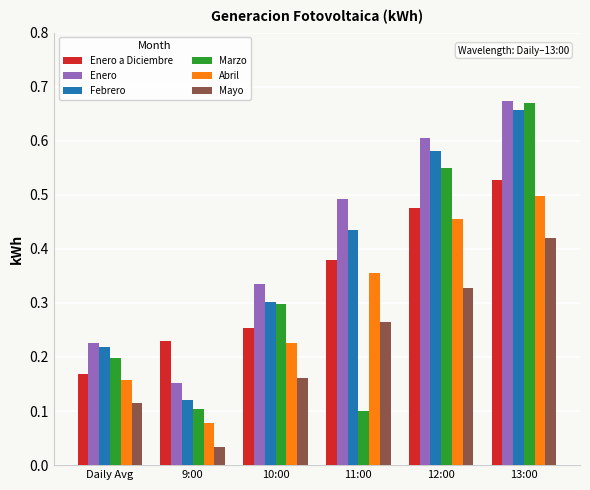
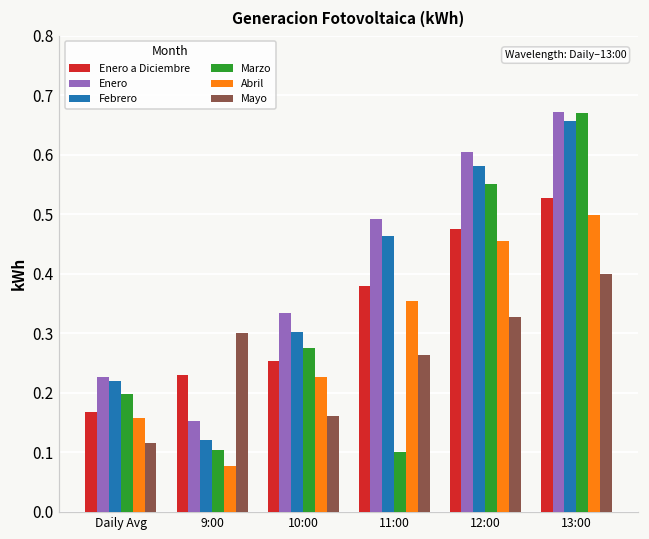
  {
    "Enero a Diciembre": {
      "Daily Avg": 0.17,
      "9:00": 0.23,
      "10:00": 0.25,
      "11:00": 0.38,
      "12:00": 0.48,
      "13:00": 0.53
    },
    "Enero": {
      "Daily Avg": 0.23,
      "9:00": 0.15,
      "10:00": 0.33,
      "11:00": 0.49,
      "12:00": 0.61,
      "13:00": 0.67
    },
    "Febrero": {
      "Daily Avg": 0.22,
      "9:00": 0.12,
      "10:00": 0.30,
-     "11:00": 0.44,
+     "11:00": 0.46,
      "12:00": 0.58,
      "13:00": 0.66
    },
    "Marzo": {
      "Daily Avg": 0.20,
      "9:00": 0.10,
-     "10:00": 0.30,
+     "10:00": 0.28,
      "11:00": 0.10,
      "12:00": 0.55,
      "13:00": 0.67
    },
    "Abril": {
      "Daily Avg": 0.16,
      "9:00": 0.08,
      "10:00": 0.23,
      "11:00": 0.35,
      "12:00": 0.45,
      "13:00": 0.50
    },
    "Mayo": {
      "Daily Avg": 0.12,
-     "9:00": 0.03,
+     "9:00": 0.30,
      "10:00": 0.16,
      "11:00": 0.26,
      "12:00": 0.33,
-     "13:00": 0.42
+     "13:00": 0.40
    }
  }
